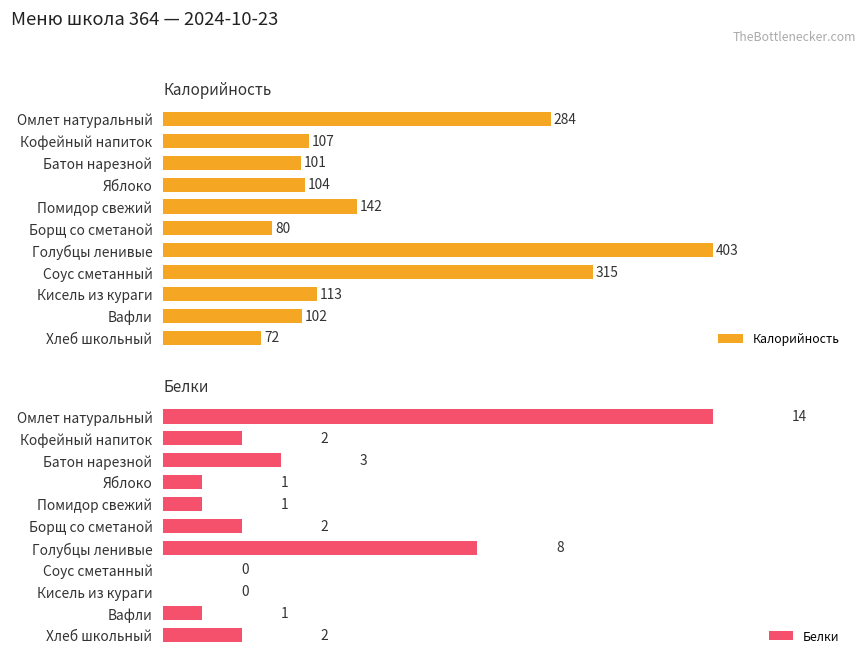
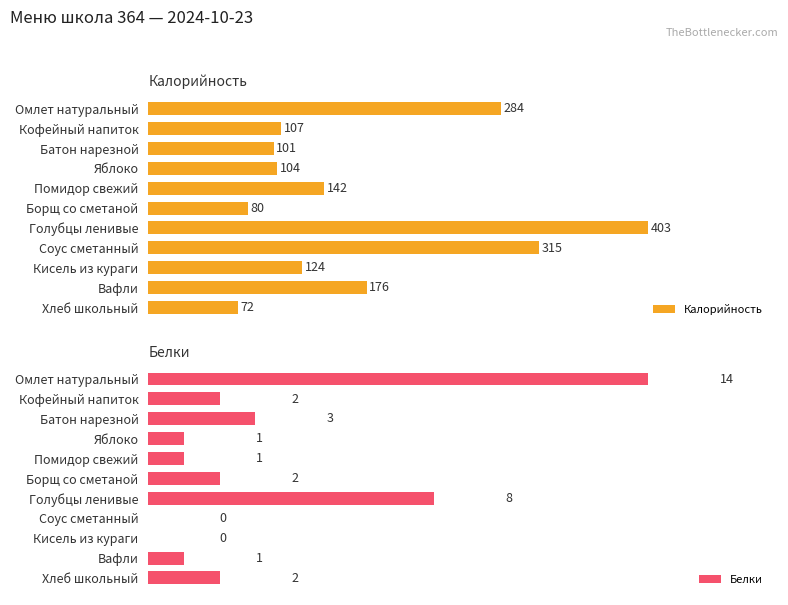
  {
    "Калорийность": {
      "Омлет натуральный": 284,
      "Кофейный напиток": 107,
      "Батон нарезной": 101,
      "Яблоко": 104,
      "Помидор свежий": 142,
      "Борщ со сметаной": 80,
      "Голубцы ленивые": 403,
      "Соус сметанный": 315,
-     "Кисель из кураги": 113,
-     "Вафли": 102,
+     "Кисель из кураги": 124,
+     "Вафли": 176,
      "Хлеб школьный": 72
    }
  }
